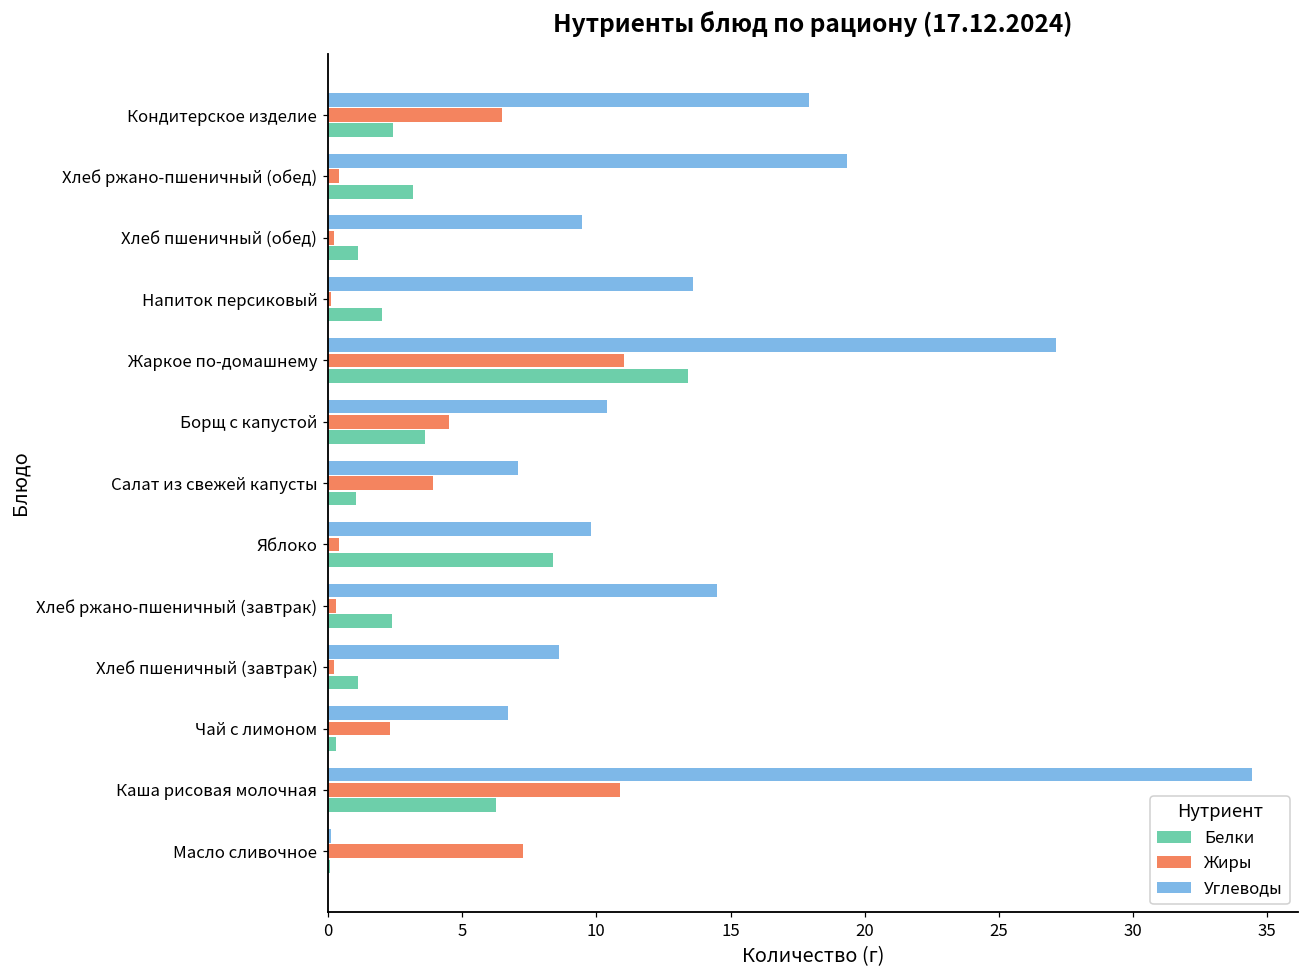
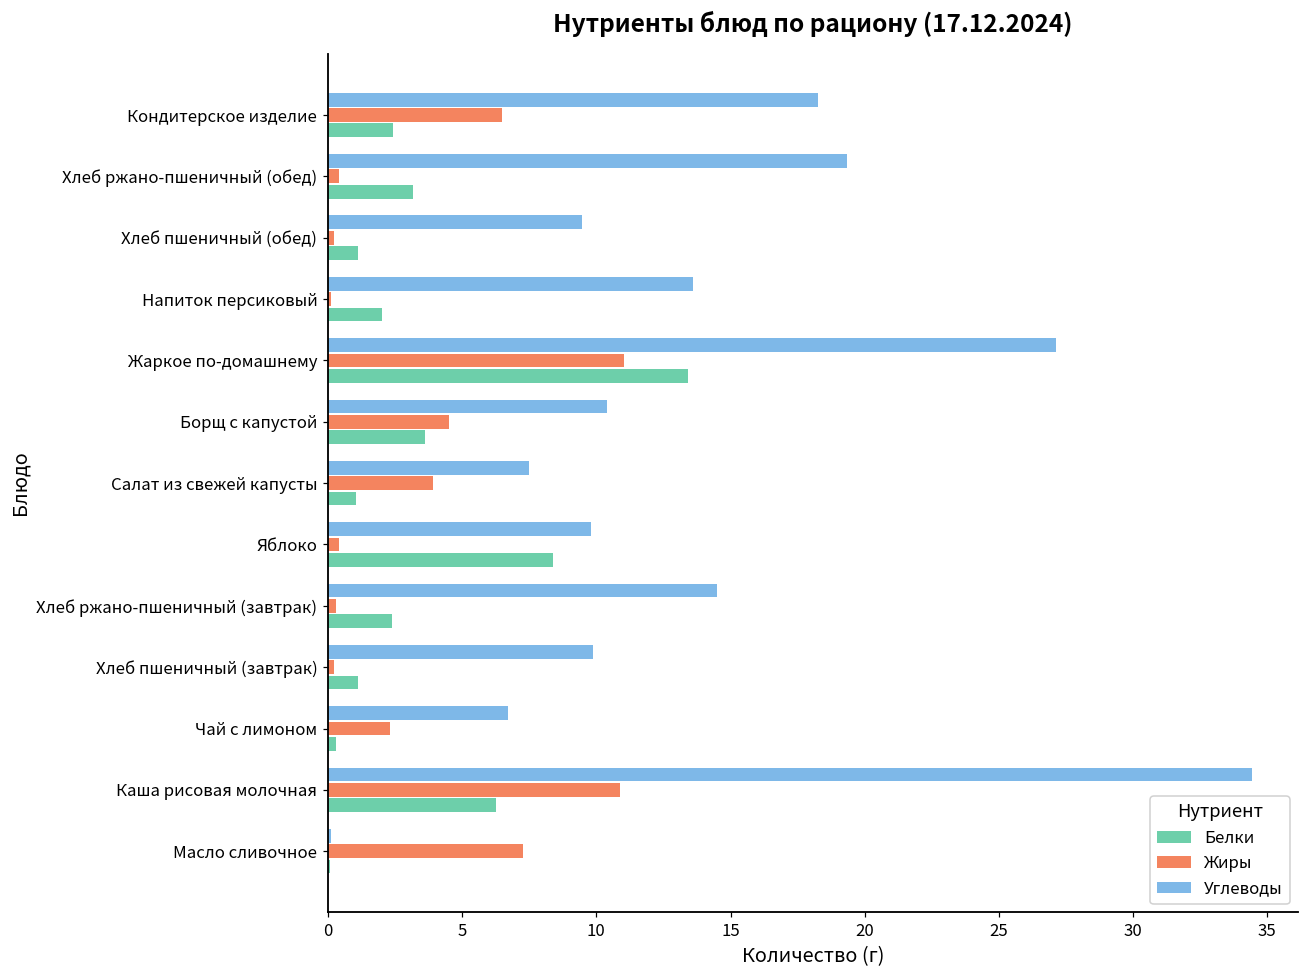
  {
    "Белки": {
      "Кондитерское изделие": 2.4,
      "Хлеб ржано-пшеничный (обед)": 3.2,
      "Хлеб пшеничный (обед)": 1.1,
      "Напиток персиковый": 2.0,
      "Жаркое по-домашнему": 13.4,
      "Борщ с капустой": 3.6,
      "Салат из свежей капусты": 1.0,
      "Яблоко": 8.4,
      "Хлеб ржано-пшеничный (завтрак)": 2.4,
      "Хлеб пшеничный (завтрак)": 1.1,
      "Чай с лимоном": 0.3,
      "Каша рисовая молочная": 6.3
    },
    "Жиры": {
      "Кондитерское изделие": 6.5,
      "Хлеб ржано-пшеничный (обед)": 0.4,
      "Хлеб пшеничный (обед)": 0.2,
      "Жаркое по-домашнему": 11.0,
      "Борщ с капустой": 4.5,
      "Салат из свежей капусты": 3.9,
      "Яблоко": 0.4,
      "Хлеб ржано-пшеничный (завтрак)": 0.3,
      "Хлеб пшеничный (завтрак)": 0.2,
      "Чай с лимоном": 2.3,
      "Каша рисовая молочная": 10.9,
      "Масло сливочное": 7.3
    },
    "Углеводы": {
-     "Кондитерское изделие": 17.9,
+     "Кондитерское изделие": 18.3,
      "Хлеб ржано-пшеничный (обед)": 19.3,
      "Хлеб пшеничный (обед)": 9.5,
      "Напиток персиковый": 13.6,
      "Жаркое по-домашнему": 27.1,
      "Борщ с капустой": 10.4,
-     "Салат из свежей капусты": 7.1,
+     "Салат из свежей капусты": 7.5,
      "Яблоко": 9.8,
      "Хлеб ржано-пшеничный (завтрак)": 14.5,
-     "Хлеб пшеничный (завтрак)": 8.6,
+     "Хлеб пшеничный (завтрак)": 9.9,
      "Чай с лимоном": 6.7,
      "Каша рисовая молочная": 34.4,
      "Масло сливочное": 0.1
    }
  }
